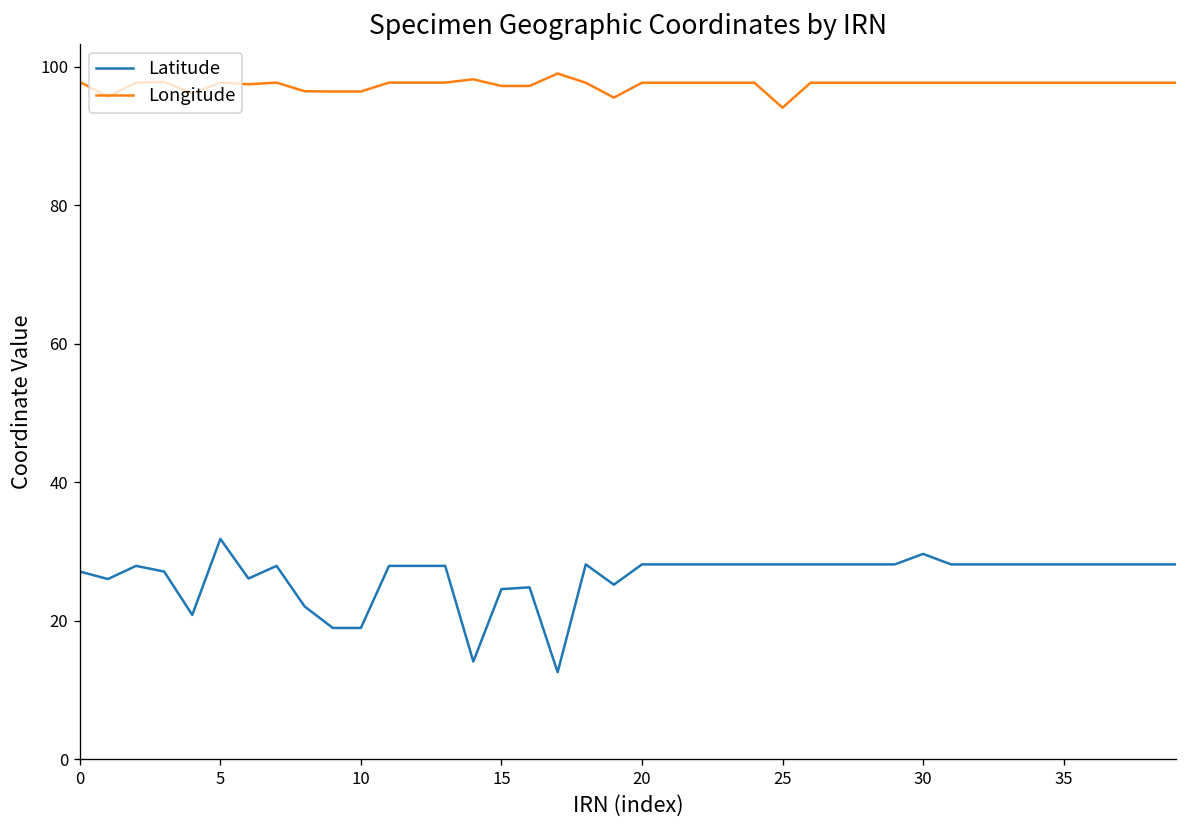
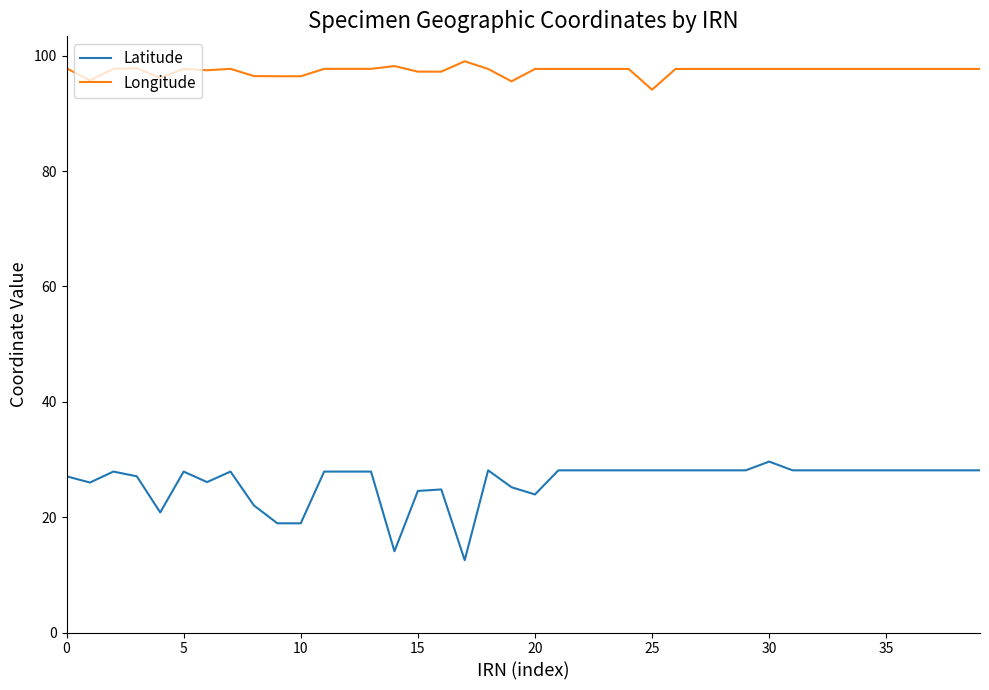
  {
    "Latitude": {
      "0": 27,
-     "5": 32,
+     "5": 28,
      "10": 19,
      "15": 25,
-     "20": 28,
+     "20": 24,
      "25": 28,
      "30": 30,
      "35": 28
    },
    "Longitude": {
      "0": 98,
      "10": 96,
      "15": 97,
      "20": 98,
      "25": 94,
      "30": 98,
      "35": 98
    }
  }
